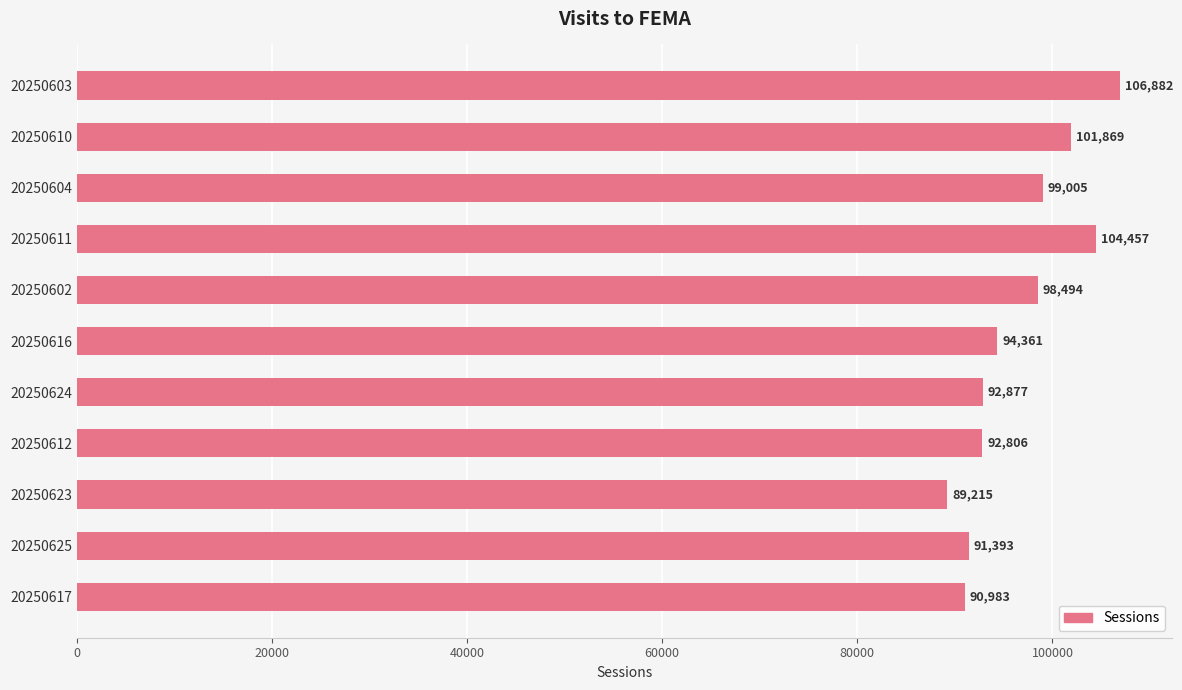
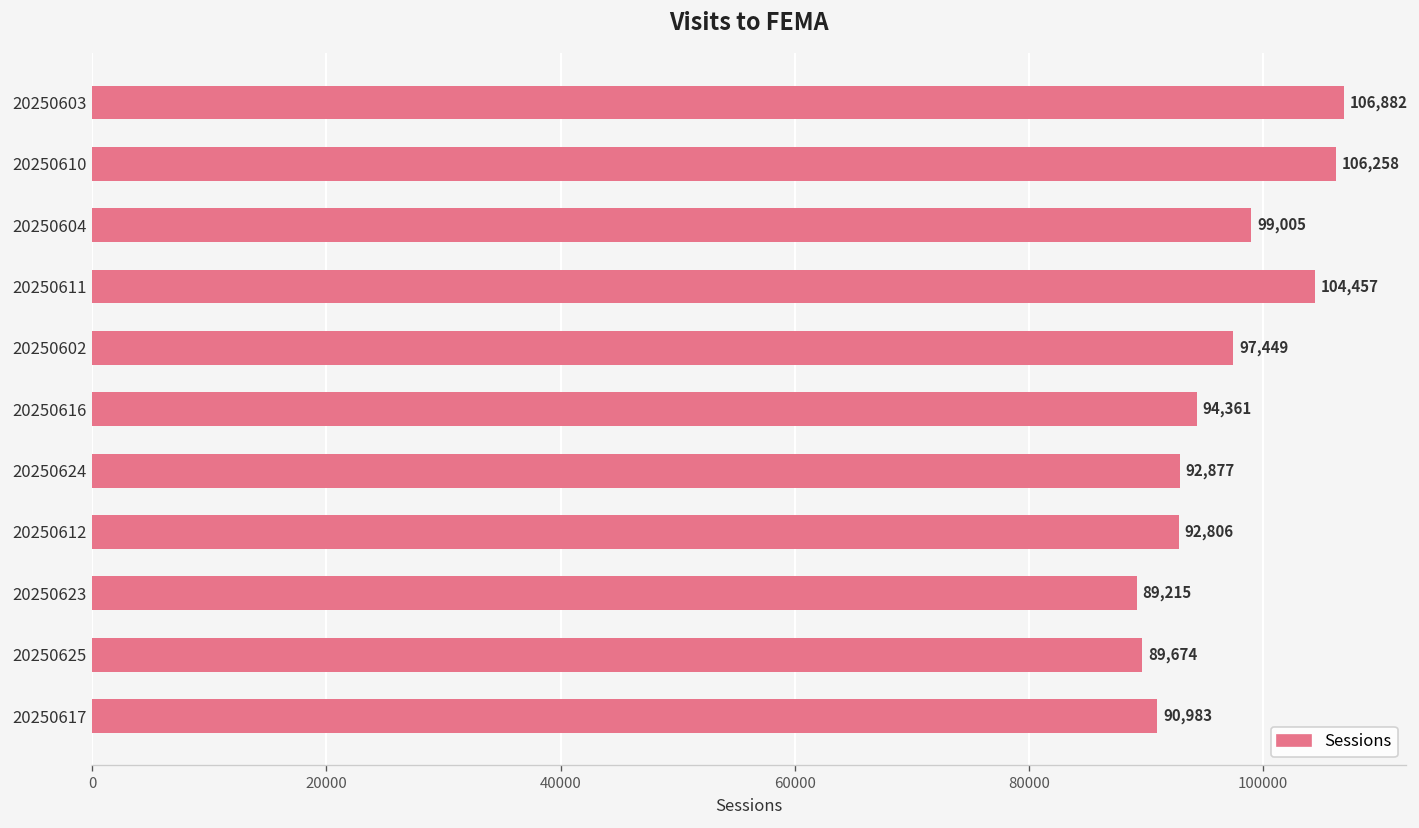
  {
    "20250603": "106,882",
-   "20250610": "101,869",
+   "20250610": "106,258",
    "20250604": "99,005",
    "20250611": "104,457",
-   "20250602": "98,494",
+   "20250602": "97,449",
    "20250616": "94,361",
    "20250624": "92,877",
    "20250612": "92,806",
    "20250623": "89,215",
-   "20250625": "91,393",
+   "20250625": "89,674",
    "20250617": "90,983"
  }
